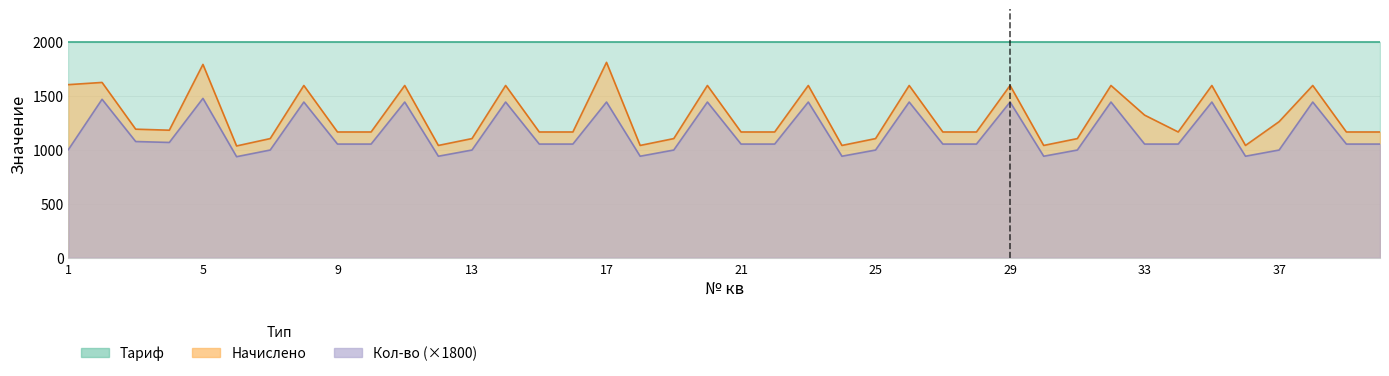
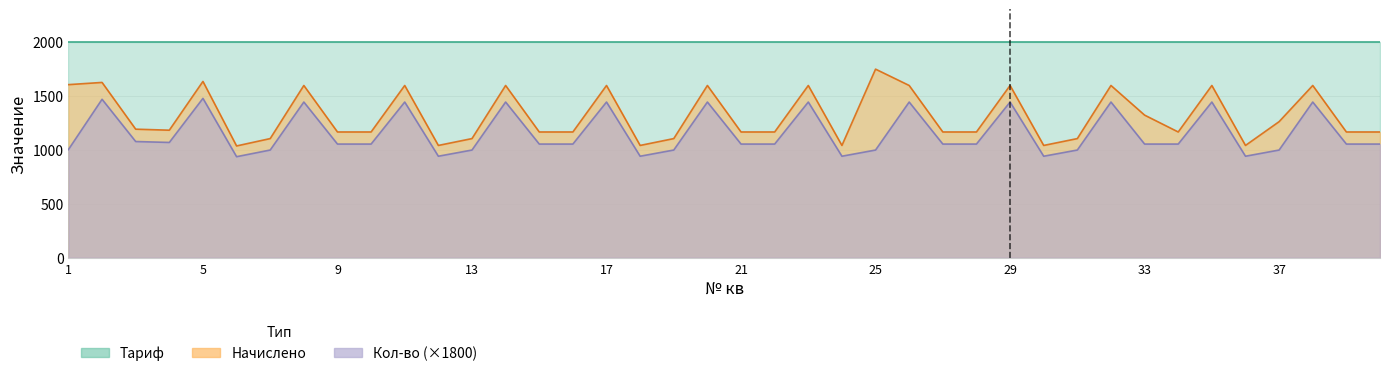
  {
    "Начислено": {
      "1": 1600,
-     "5": 1790,
+     "5": 1630,
      "9": 1160,
      "13": 1100,
-     "17": 1810,
+     "17": 1590,
      "21": 1160,
-     "25": 1100,
+     "25": 1740,
      "29": 1590,
      "33": 1320,
      "37": 1260
    }
  }
